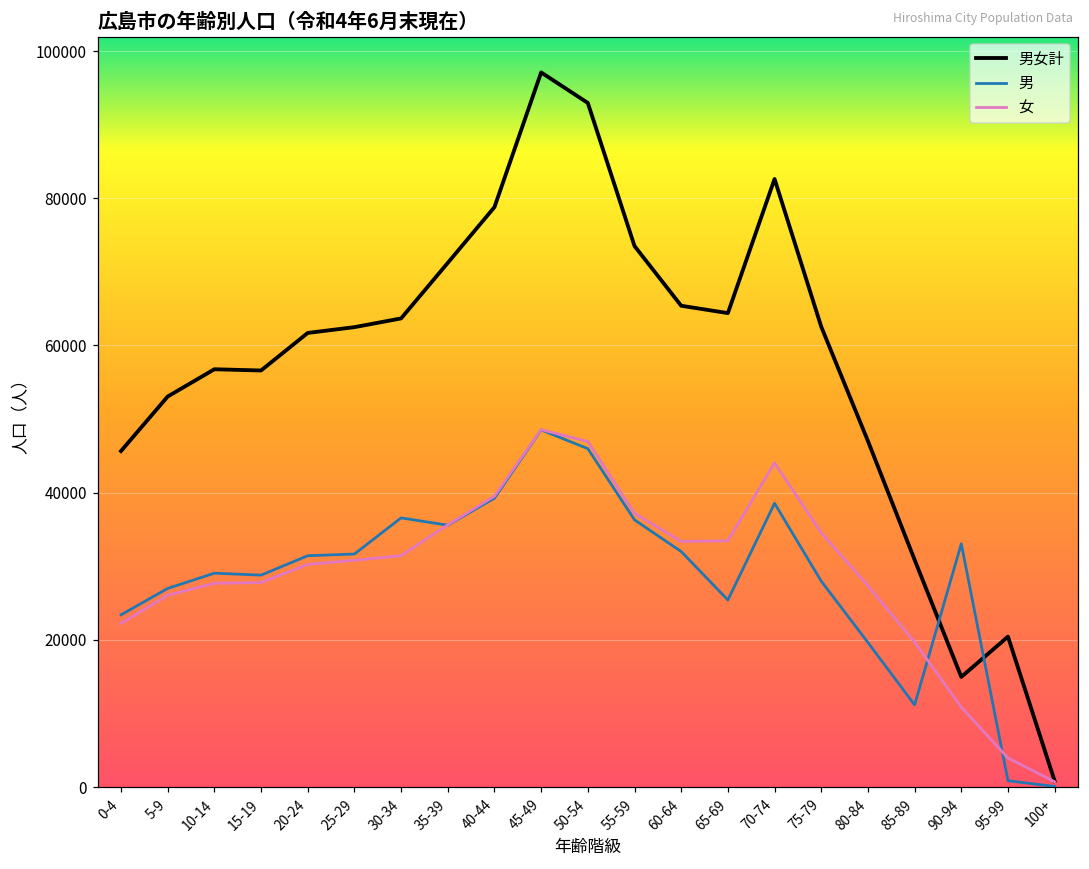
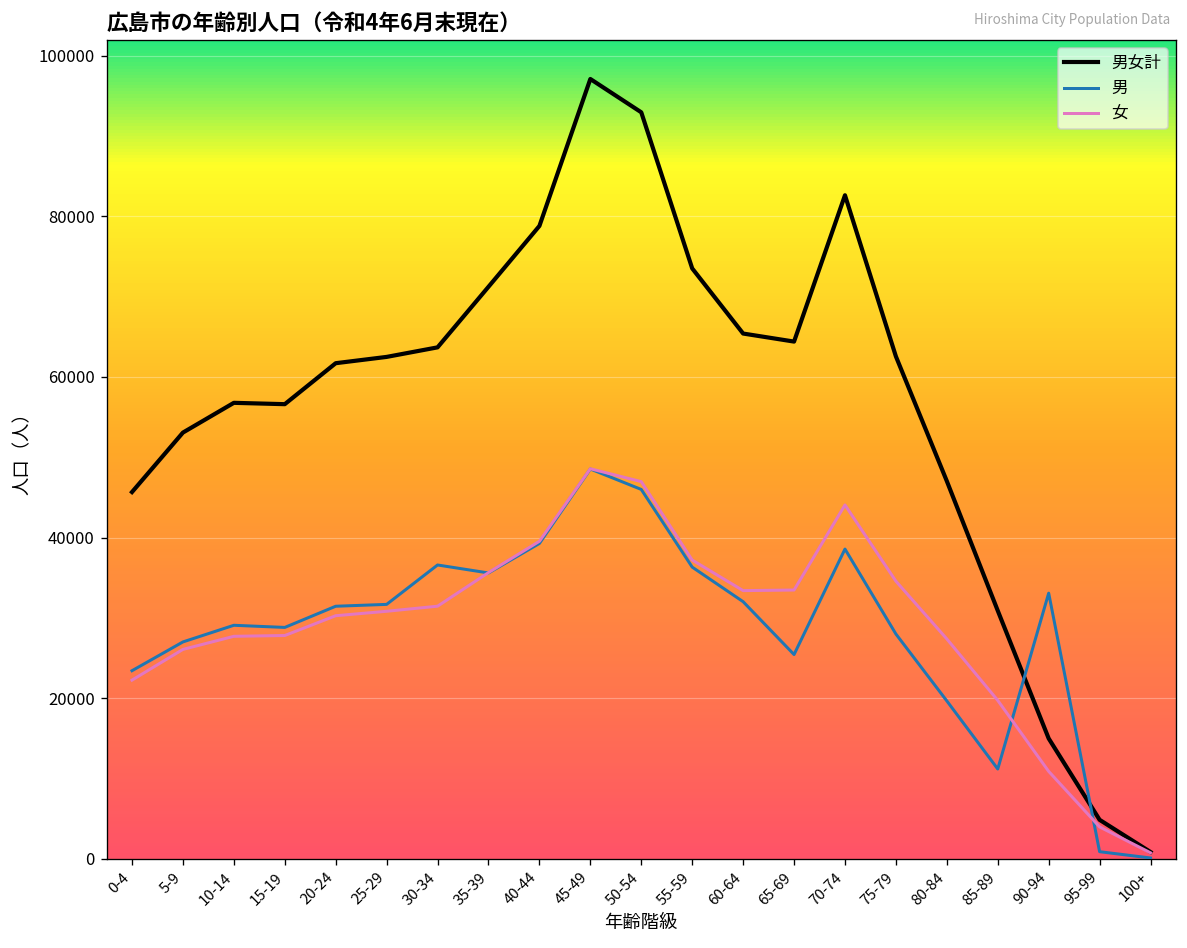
  {
    "男女計": {
      "0-4": 46000,
      "5-9": 53000,
      "10-14": 57000,
      "15-19": 57000,
      "20-24": 62000,
      "25-29": 62000,
      "30-34": 64000,
      "35-39": 71000,
      "40-44": 79000,
      "45-49": 97000,
      "50-54": 93000,
      "55-59": 74000,
      "60-64": 65000,
      "65-69": 64000,
      "70-74": 83000,
      "75-79": 63000,
      "80-84": 47000,
      "85-89": 31000,
      "90-94": 15000,
-     "95-99": 20000
+     "95-99": 5000
    },
    "男": {
      "0-4": 23000,
      "5-9": 27000,
      "10-14": 29000,
      "15-19": 29000,
      "20-24": 31000,
      "25-29": 32000,
      "30-34": 37000,
      "50-54": 46000,
      "55-59": 36000,
      "60-64": 32000,
      "65-69": 25000,
      "70-74": 39000,
      "75-79": 28000,
      "80-84": 20000,
      "85-89": 11000,
      "90-94": 33000,
      "95-99": 1000,
      "100+": 0
    },
    "女": {
      "0-4": 22000,
      "5-9": 26000,
      "10-14": 28000,
      "15-19": 28000,
      "20-24": 30000,
      "25-29": 31000,
      "30-34": 31000,
      "50-54": 47000,
      "55-59": 37000,
      "60-64": 33000,
      "65-69": 33000,
      "70-74": 44000,
      "75-79": 35000,
      "80-84": 27000,
      "85-89": 20000,
      "90-94": 11000,
      "95-99": 4000
    }
  }
